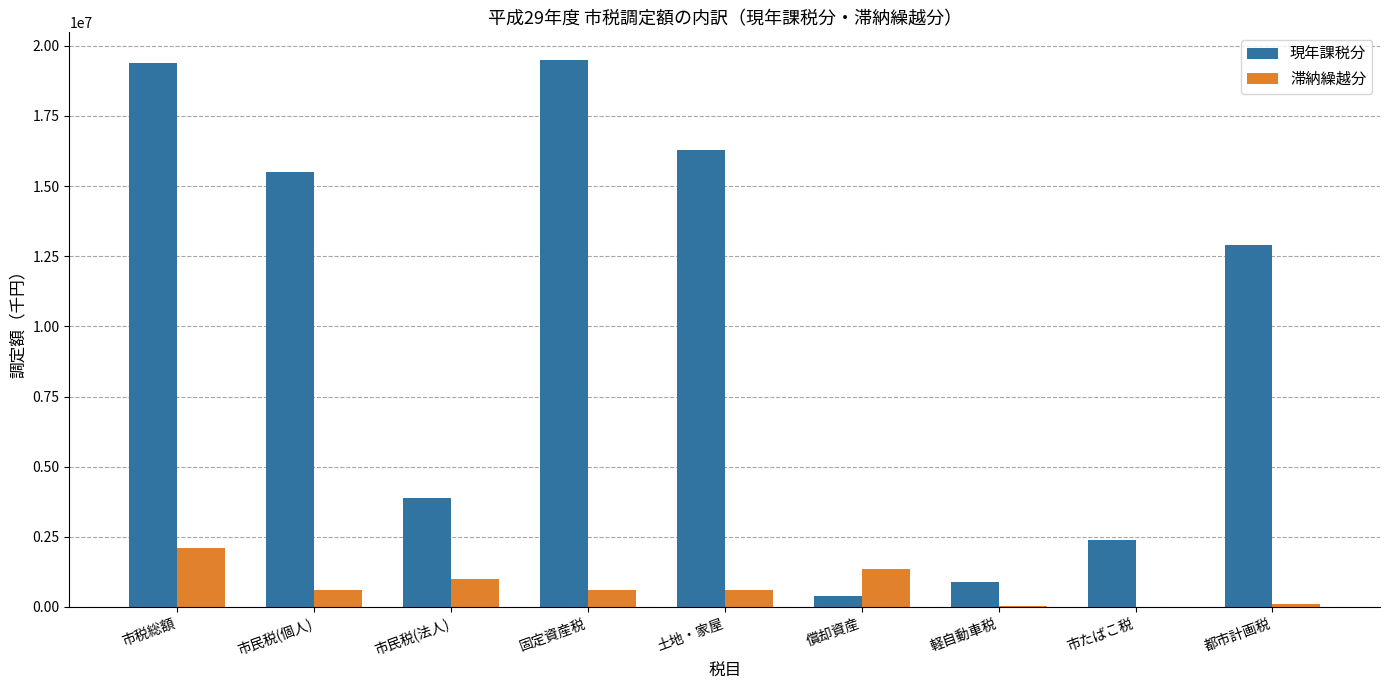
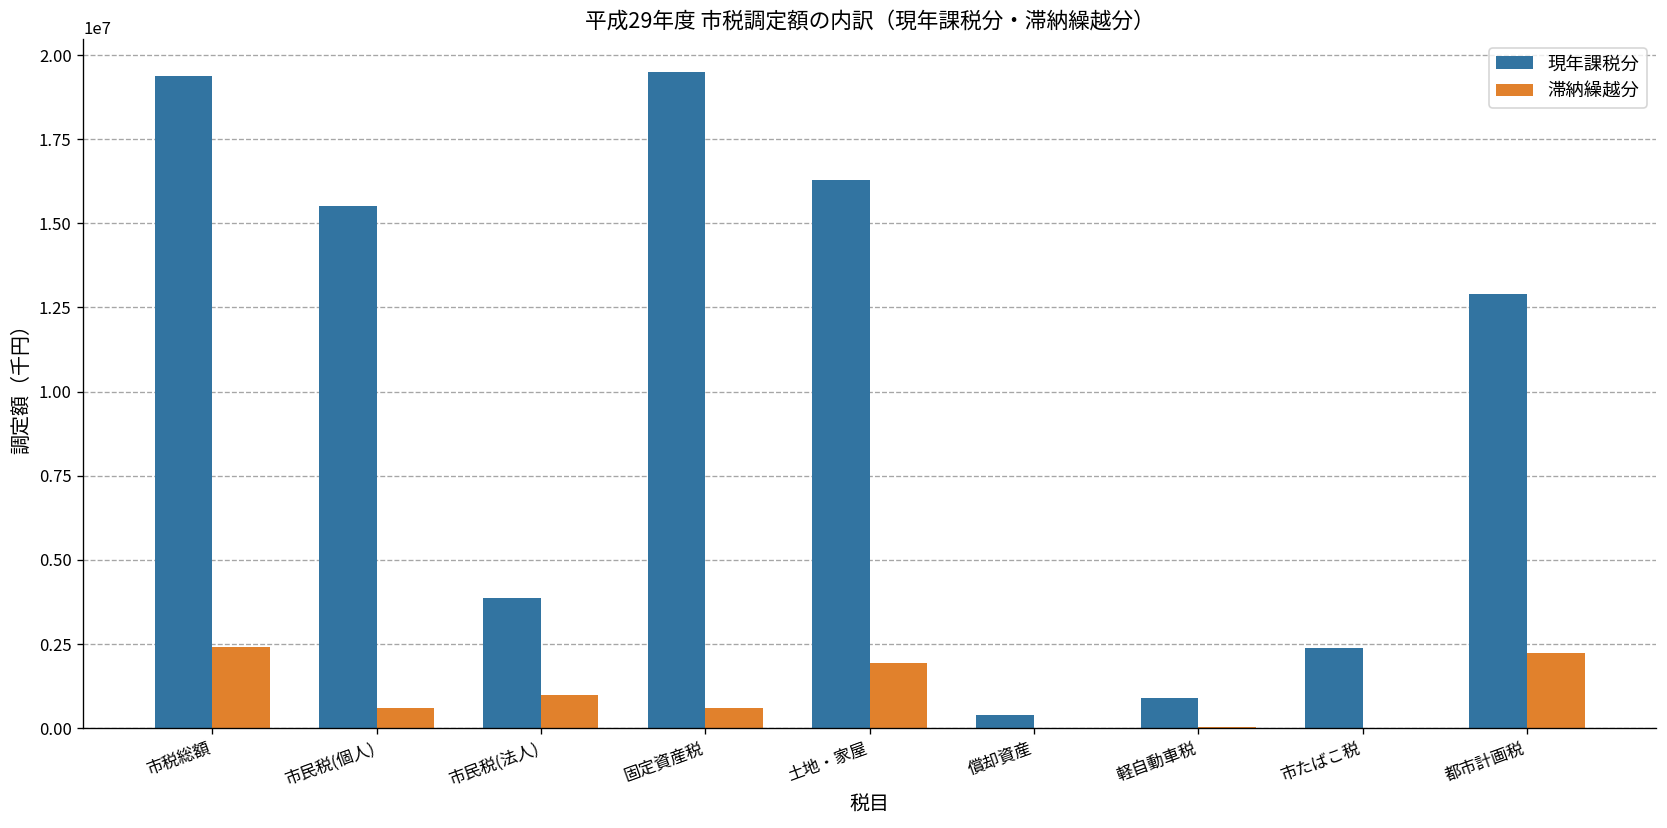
  {
    "現年課税分": {
      "市税総額": 19400000,
      "市民税(個人)": 15500000,
      "市民税(法人)": 3900000,
      "固定資産税": 19500000,
      "土地・家屋": 16300000,
      "償却資産": 400000,
      "軽自動車税": 900000,
      "市たばこ税": 2400000,
      "都市計画税": 12900000
    },
    "滞納繰越分": {
-     "市税総額": 2100000,
+     "市税総額": 2400000,
      "市民税(個人)": 600000,
      "市民税(法人)": 1000000,
      "固定資産税": 600000,
-     "土地・家屋": 600000,
-     "償却資産": 1300000,
+     "土地・家屋": 1900000,
+     "償却資産": 0,
      "市たばこ税": 0,
-     "都市計画税": 100000
+     "都市計画税": 2200000
    }
  }
